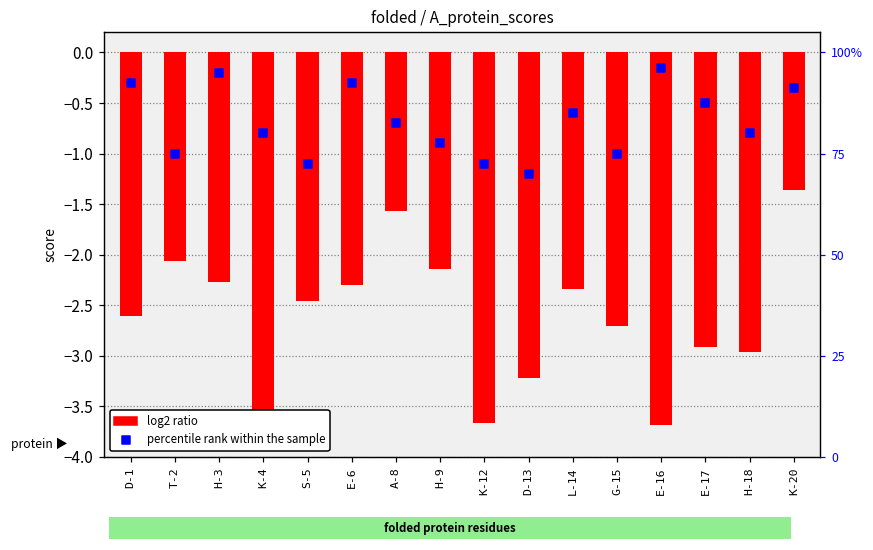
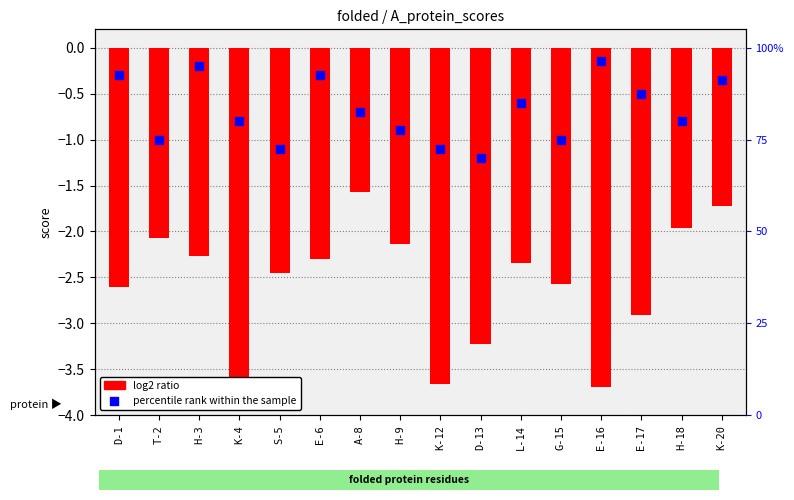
  {
    "folded / A_protein_scores": {
      "log2 ratio": {
        "D-1": -2.6,
        "T-2": -2.1,
        "H-3": -2.3,
        "S-5": -2.5,
        "E-6": -2.3,
        "A-8": -1.6,
        "H-9": -2.1,
        "K-12": -3.7,
        "D-13": -3.2,
        "L-14": -2.3,
-       "G-15": -2.7,
+       "G-15": -2.6,
        "E-16": -3.7,
        "E-17": -2.9,
-       "H-18": -3.0,
-       "K-20": -1.4
+       "H-18": -2.0,
+       "K-20": -1.7
      }
    }
  }
